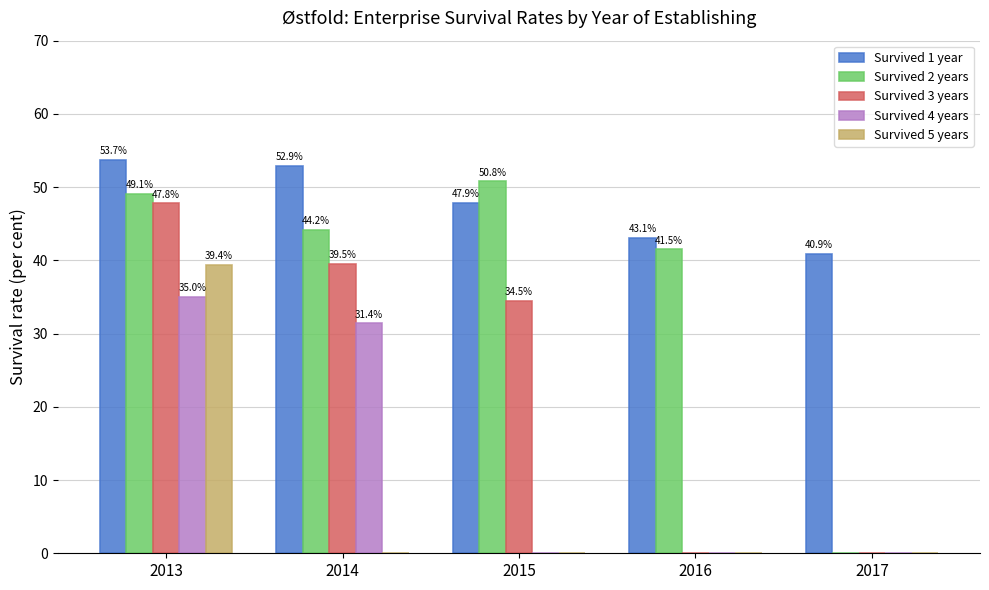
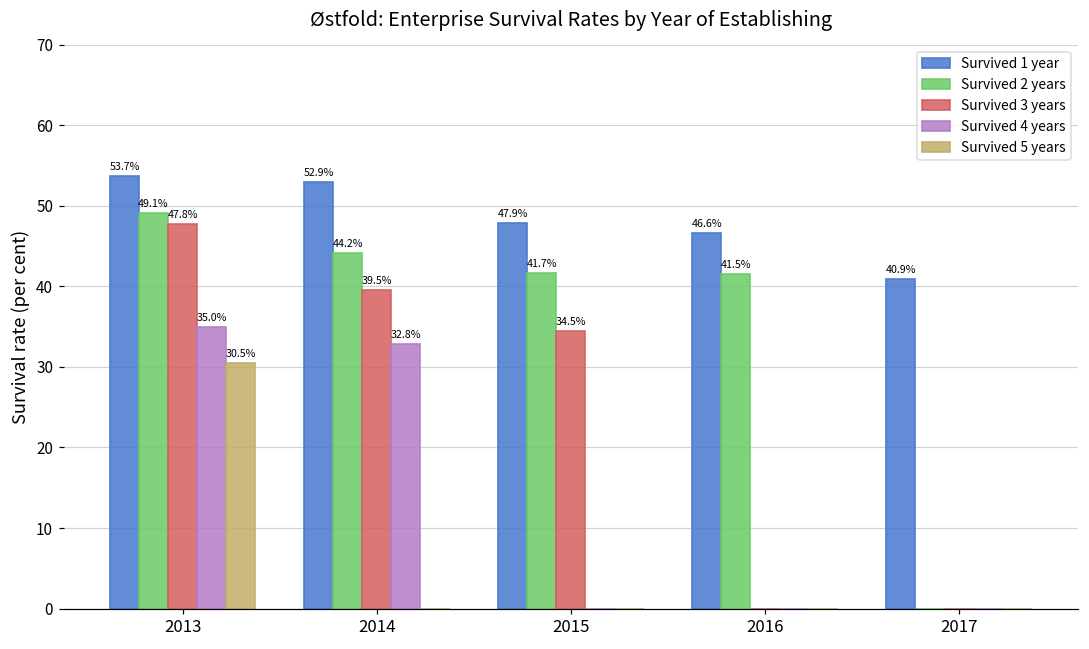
  {
    "Survived 1 year": {
      "2013": "53.7%",
      "2014": "52.9%",
      "2015": "47.9%",
-     "2016": "43.1%",
+     "2016": "46.6%",
      "2017": "40.9%"
    },
    "Survived 2 years": {
      "2013": "49.1%",
      "2014": "44.2%",
-     "2015": "50.8%",
+     "2015": "41.7%",
      "2016": "41.5%"
    },
    "Survived 3 years": {
      "2013": "47.8%",
      "2014": "39.5%",
      "2015": "34.5%"
    },
    "Survived 4 years": {
      "2013": "35.0%",
-     "2014": "31.4%"
+     "2014": "32.8%"
    },
    "Survived 5 years": {
-     "2013": "39.4%"
+     "2013": "30.5%"
    }
  }
